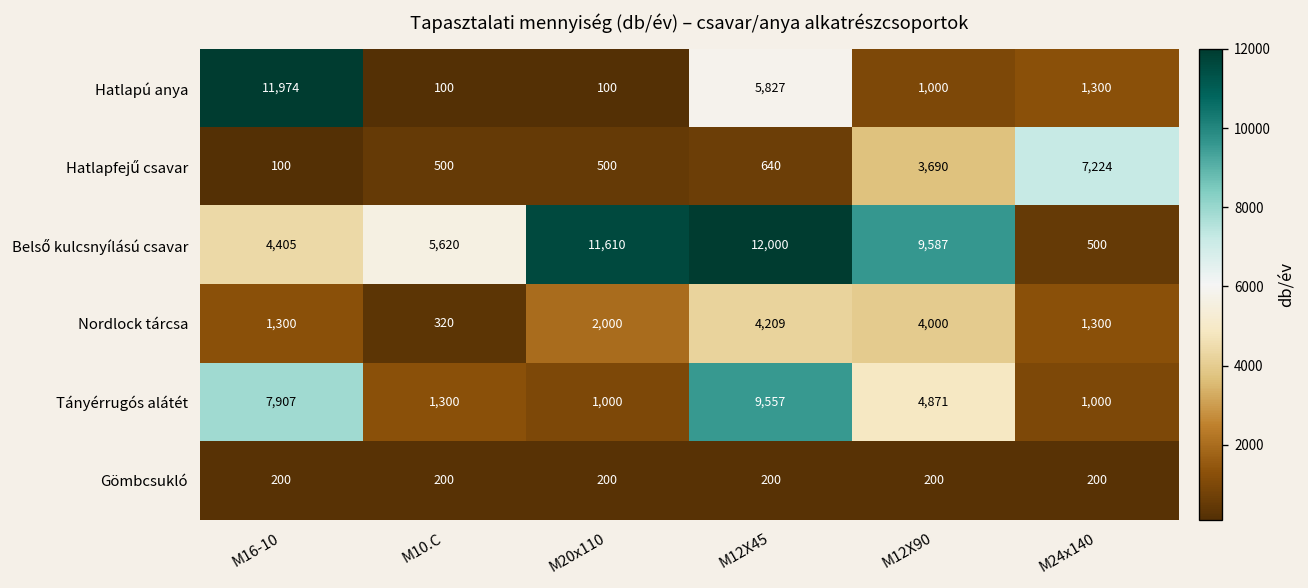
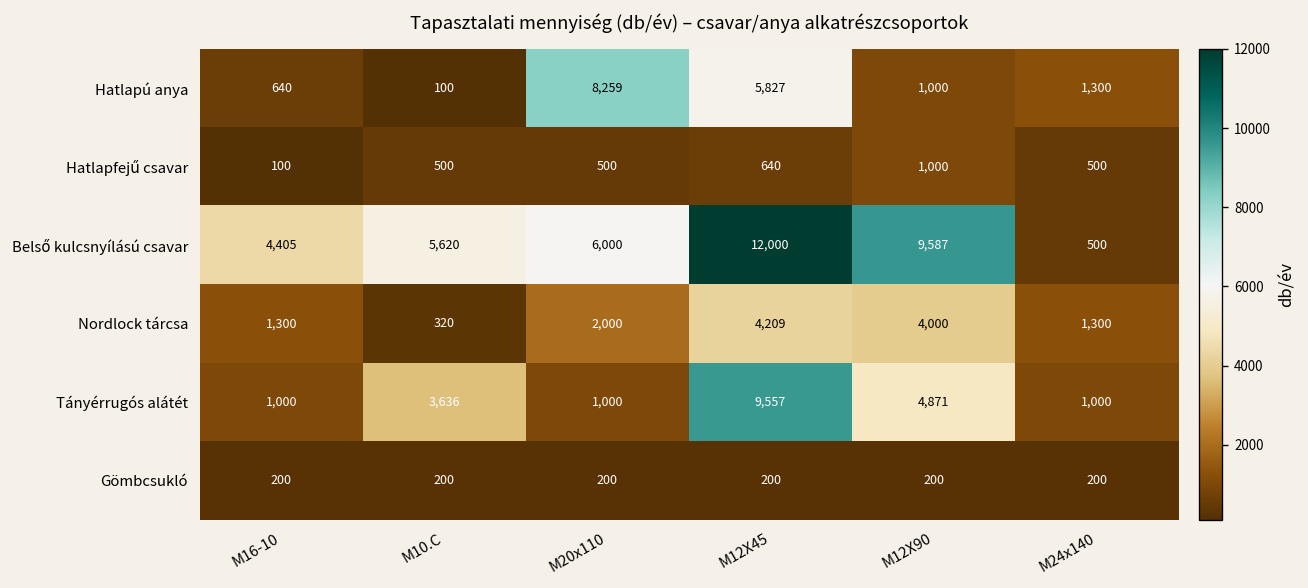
  {
    "Hatlapú anya": {
-     "M16-10": "11,974",
+     "M16-10": "640",
      "M10.C": "100",
-     "M20x110": "100",
+     "M20x110": "8,259",
      "M12X45": "5,827",
      "M12X90": "1,000",
      "M24x140": "1,300"
    },
    "Hatlapfejű csavar": {
      "M16-10": "100",
      "M10.C": "500",
      "M20x110": "500",
      "M12X45": "640",
-     "M12X90": "3,690",
-     "M24x140": "7,224"
+     "M12X90": "1,000",
+     "M24x140": "500"
    },
    "Belső kulcsnyílású csavar": {
      "M16-10": "4,405",
      "M10.C": "5,620",
-     "M20x110": "11,610",
+     "M20x110": "6,000",
      "M12X45": "12,000",
      "M12X90": "9,587",
      "M24x140": "500"
    },
    "Nordlock tárcsa": {
      "M16-10": "1,300",
      "M10.C": "320",
      "M20x110": "2,000",
      "M12X45": "4,209",
      "M12X90": "4,000",
      "M24x140": "1,300"
    },
    "Tányérrugós alátét": {
-     "M16-10": "7,907",
-     "M10.C": "1,300",
+     "M16-10": "1,000",
+     "M10.C": "3,636",
      "M20x110": "1,000",
      "M12X45": "9,557",
      "M12X90": "4,871",
      "M24x140": "1,000"
    },
    "Gömbcsukló": {
      "M16-10": "200",
      "M10.C": "200",
      "M20x110": "200",
      "M12X45": "200",
      "M12X90": "200",
      "M24x140": "200"
    }
  }
